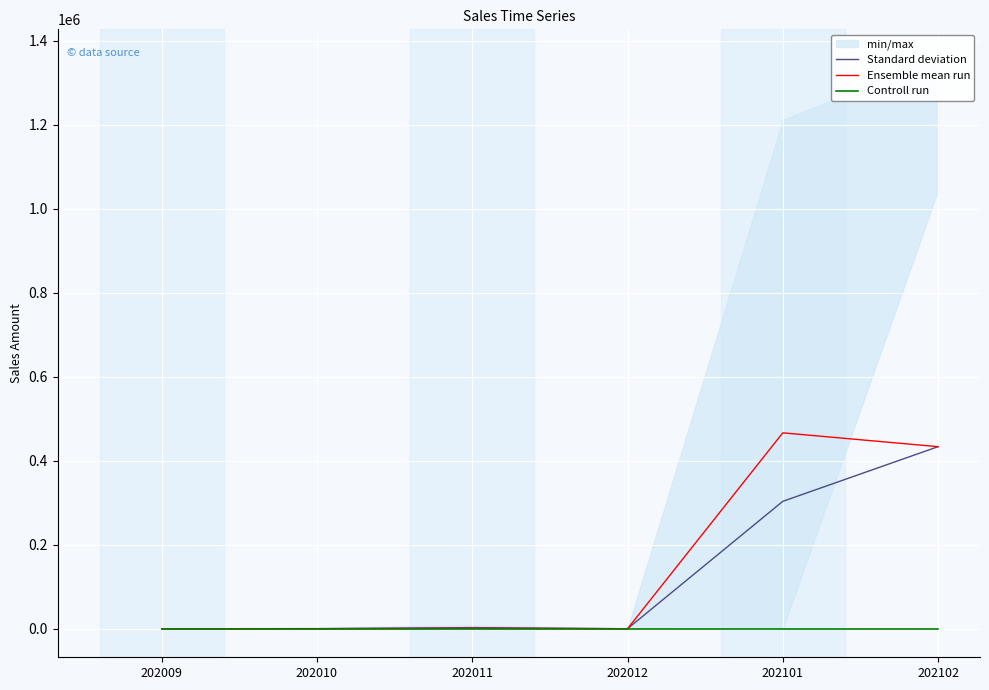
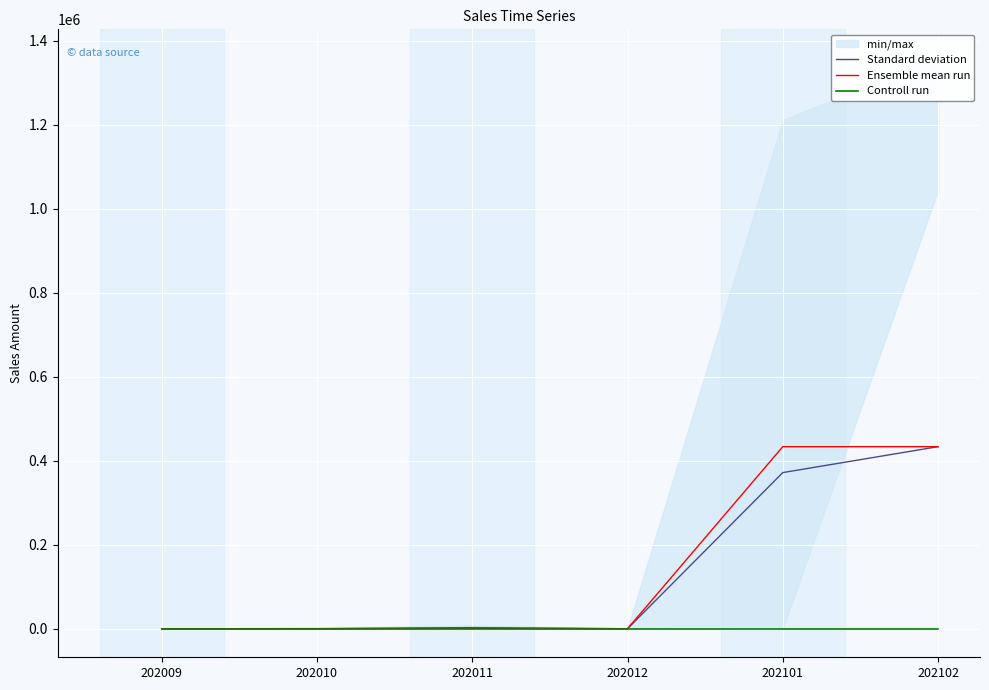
  {
    "Standard deviation": {
-     "202101": 300000
+     "202101": 370000
    },
    "Ensemble mean run": {
-     "202101": 470000
+     "202101": 430000
    },
    "Controll run": {
      "202101": 0,
      "202102": 0
    }
  }
